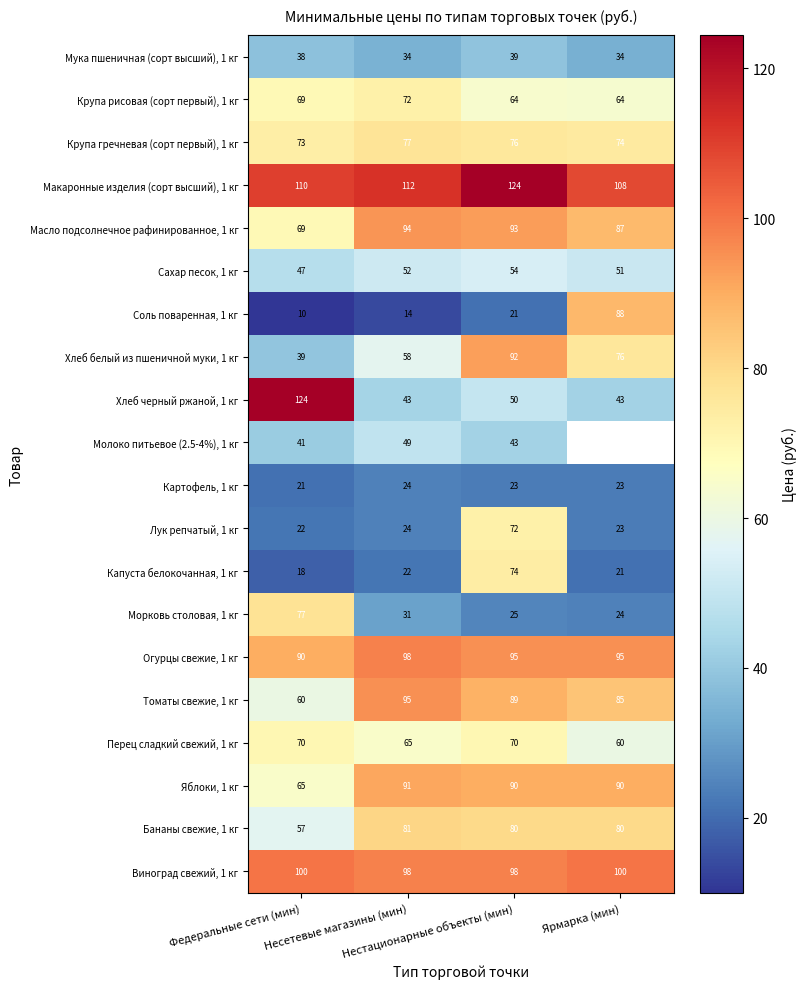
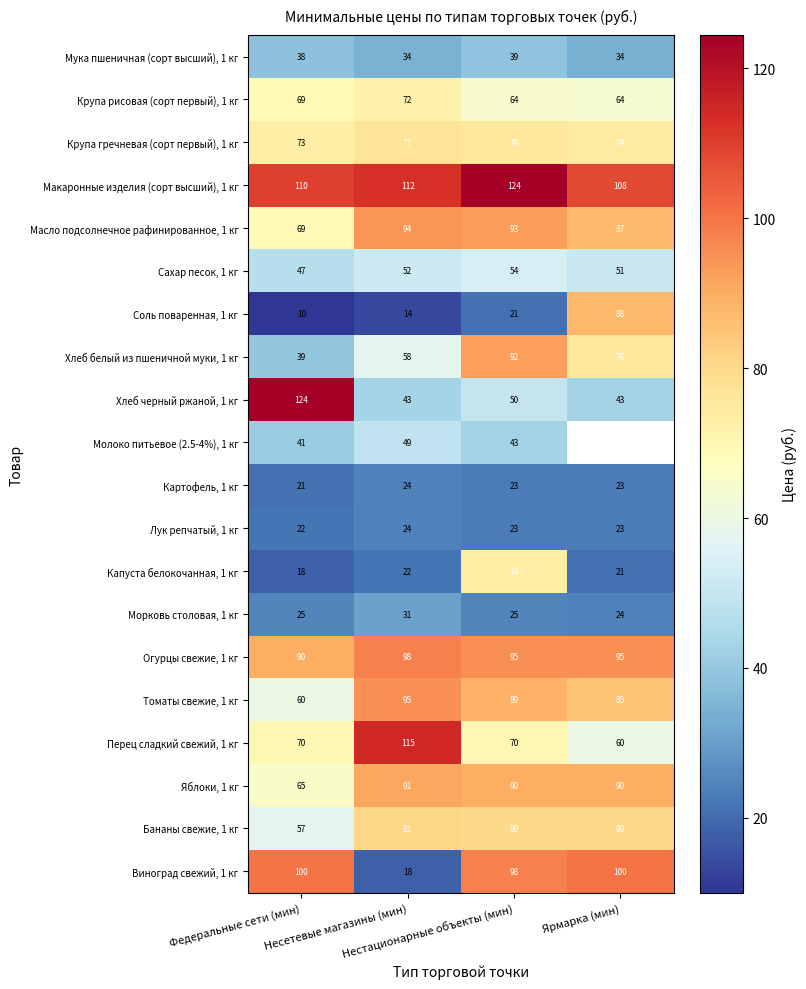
  {
    "Мука пшеничная (сорт высший), 1 кг": {
      "Федеральные сети (мин)": 38,
      "Несетевые магазины (мин)": 34,
      "Нестационарные объекты (мин)": 39,
      "Ярмарка (мин)": 34
    },
    "Крупа рисовая (сорт первый), 1 кг": {
      "Федеральные сети (мин)": 69,
      "Несетевые магазины (мин)": 72,
      "Нестационарные объекты (мин)": 64,
      "Ярмарка (мин)": 64
    },
    "Крупа гречневая (сорт первый), 1 кг": {
      "Федеральные сети (мин)": 73,
      "Несетевые магазины (мин)": 77,
      "Нестационарные объекты (мин)": 76,
      "Ярмарка (мин)": 74
    },
    "Макаронные изделия (сорт высший), 1 кг": {
      "Федеральные сети (мин)": 110,
      "Несетевые магазины (мин)": 112,
      "Нестационарные объекты (мин)": 124,
      "Ярмарка (мин)": 108
    },
    "Масло подсолнечное рафинированное, 1 кг": {
      "Федеральные сети (мин)": 69,
      "Несетевые магазины (мин)": 94,
      "Нестационарные объекты (мин)": 93,
      "Ярмарка (мин)": 87
    },
    "Сахар песок, 1 кг": {
      "Федеральные сети (мин)": 47,
      "Несетевые магазины (мин)": 52,
      "Нестационарные объекты (мин)": 54,
      "Ярмарка (мин)": 51
    },
    "Соль поваренная, 1 кг": {
      "Федеральные сети (мин)": 10,
      "Несетевые магазины (мин)": 14,
      "Нестационарные объекты (мин)": 21,
      "Ярмарка (мин)": 88
    },
    "Хлеб белый из пшеничной муки, 1 кг": {
      "Федеральные сети (мин)": 39,
      "Несетевые магазины (мин)": 58,
      "Нестационарные объекты (мин)": 92,
      "Ярмарка (мин)": 76
    },
    "Хлеб черный ржаной, 1 кг": {
      "Федеральные сети (мин)": 124,
      "Несетевые магазины (мин)": 43,
      "Нестационарные объекты (мин)": 50,
      "Ярмарка (мин)": 43
    },
    "Молоко питьевое (2.5-4%), 1 кг": {
      "Федеральные сети (мин)": 41,
      "Несетевые магазины (мин)": 49,
      "Нестационарные объекты (мин)": 43
    },
    "Картофель, 1 кг": {
      "Федеральные сети (мин)": 21,
      "Несетевые магазины (мин)": 24,
      "Нестационарные объекты (мин)": 23,
      "Ярмарка (мин)": 23
    },
    "Лук репчатый, 1 кг": {
      "Федеральные сети (мин)": 22,
      "Несетевые магазины (мин)": 24,
-     "Нестационарные объекты (мин)": 72,
+     "Нестационарные объекты (мин)": 23,
      "Ярмарка (мин)": 23
    },
    "Капуста белокочанная, 1 кг": {
      "Федеральные сети (мин)": 18,
      "Несетевые магазины (мин)": 22,
      "Нестационарные объекты (мин)": 74,
      "Ярмарка (мин)": 21
    },
    "Морковь столовая, 1 кг": {
-     "Федеральные сети (мин)": 77,
+     "Федеральные сети (мин)": 25,
      "Несетевые магазины (мин)": 31,
      "Нестационарные объекты (мин)": 25,
      "Ярмарка (мин)": 24
    },
    "Огурцы свежие, 1 кг": {
      "Федеральные сети (мин)": 90,
      "Несетевые магазины (мин)": 98,
      "Нестационарные объекты (мин)": 95,
      "Ярмарка (мин)": 95
    },
    "Томаты свежие, 1 кг": {
      "Федеральные сети (мин)": 60,
      "Несетевые магазины (мин)": 95,
      "Нестационарные объекты (мин)": 89,
      "Ярмарка (мин)": 85
    },
    "Перец сладкий свежий, 1 кг": {
      "Федеральные сети (мин)": 70,
-     "Несетевые магазины (мин)": 65,
+     "Несетевые магазины (мин)": 115,
      "Нестационарные объекты (мин)": 70,
      "Ярмарка (мин)": 60
    },
    "Яблоки, 1 кг": {
      "Федеральные сети (мин)": 65,
      "Несетевые магазины (мин)": 91,
      "Нестационарные объекты (мин)": 90,
      "Ярмарка (мин)": 90
    },
    "Бананы свежие, 1 кг": {
      "Федеральные сети (мин)": 57,
      "Несетевые магазины (мин)": 81,
      "Нестационарные объекты (мин)": 80,
      "Ярмарка (мин)": 80
    },
    "Виноград свежий, 1 кг": {
      "Федеральные сети (мин)": 100,
-     "Несетевые магазины (мин)": 98,
+     "Несетевые магазины (мин)": 18,
      "Нестационарные объекты (мин)": 98,
      "Ярмарка (мин)": 100
    }
  }
